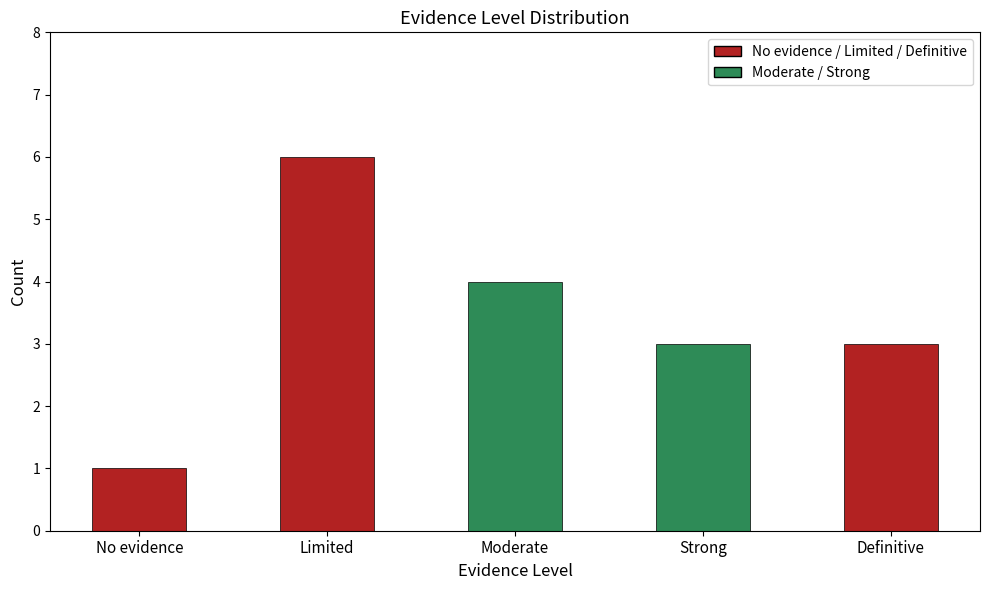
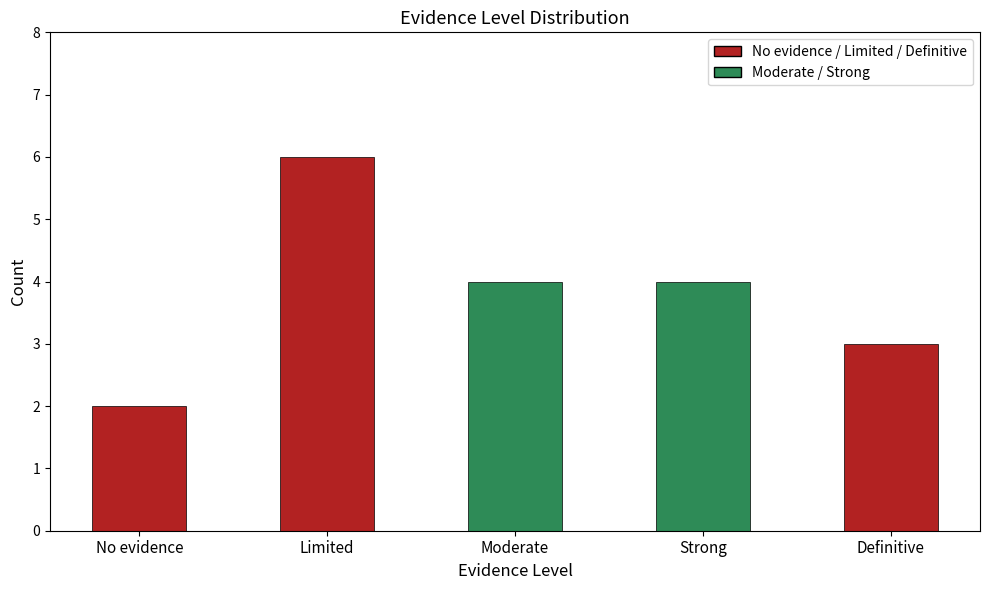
  {
-   "No evidence": 1,
+   "No evidence": 2,
    "Limited": 6,
    "Moderate": 4,
-   "Strong": 3,
+   "Strong": 4,
    "Definitive": 3
  }
